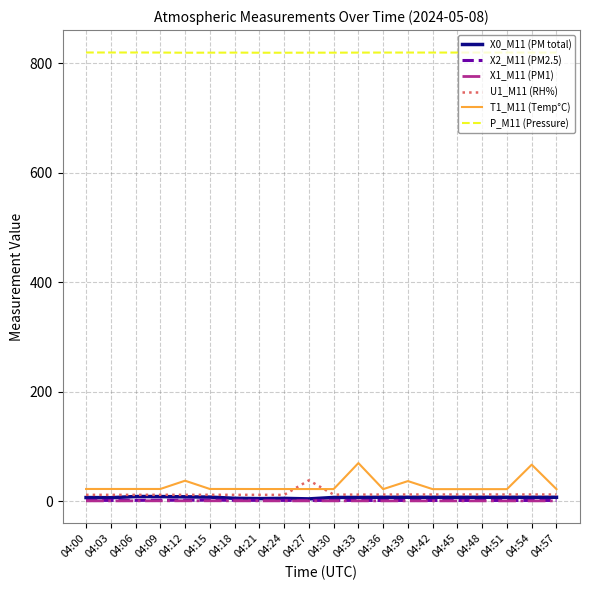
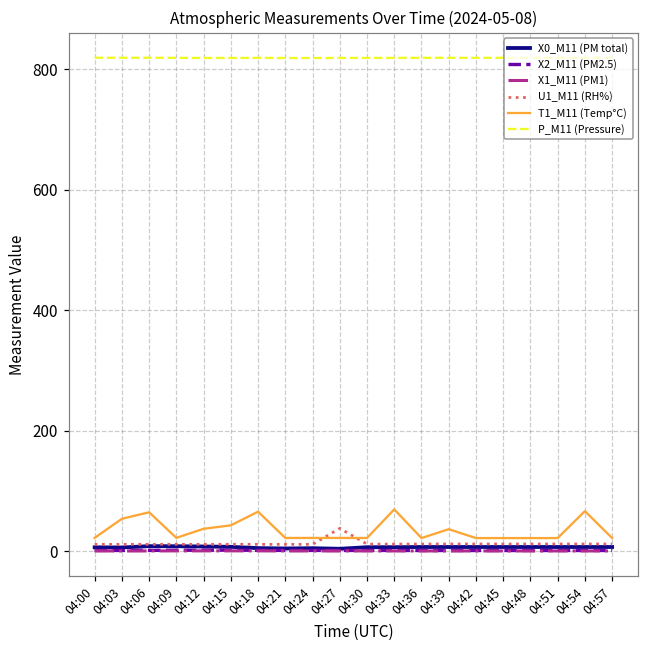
  {
    "X0_M11 (PM total)": {
      "04:00": 10,
      "04:03": 10,
      "04:30": 10,
      "04:33": 10,
      "04:36": 10,
      "04:39": 10,
      "04:42": 10,
      "04:45": 10,
      "04:48": 10,
      "04:51": 10,
      "04:54": 10,
      "04:57": 10
    },
    "U1_M11 (RH%)": {
      "04:00": 10,
      "04:03": 10,
      "04:18": 10,
      "04:21": 10,
      "04:24": 10,
      "04:27": 40,
      "04:30": 10,
      "04:33": 10,
      "04:36": 10,
      "04:39": 10,
      "04:42": 10,
      "04:45": 10,
      "04:48": 10,
      "04:51": 10,
      "04:54": 10,
      "04:57": 10
    },
    "T1_M11 (Temp°C)": {
      "04:00": 20,
-     "04:03": 20,
-     "04:06": 20,
+     "04:03": 50,
+     "04:06": 70,
      "04:09": 20,
      "04:12": 40,
-     "04:15": 20,
-     "04:18": 20,
+     "04:15": 40,
+     "04:18": 70,
      "04:21": 20,
      "04:24": 20,
      "04:27": 20,
      "04:30": 20,
      "04:33": 70,
      "04:36": 20,
      "04:39": 40,
      "04:42": 20,
      "04:45": 20,
      "04:48": 20,
      "04:51": 20,
      "04:54": 70,
      "04:57": 20
    },
    "P_M11 (Pressure)": {
      "04:00": 820,
      "04:03": 820,
      "04:06": 820,
      "04:09": 820,
      "04:12": 820,
      "04:15": 820,
      "04:18": 820,
      "04:21": 820,
      "04:24": 820,
      "04:27": 820,
      "04:30": 820,
      "04:33": 820,
      "04:36": 820,
      "04:39": 820,
      "04:42": 820,
      "04:45": 820
    }
  }
